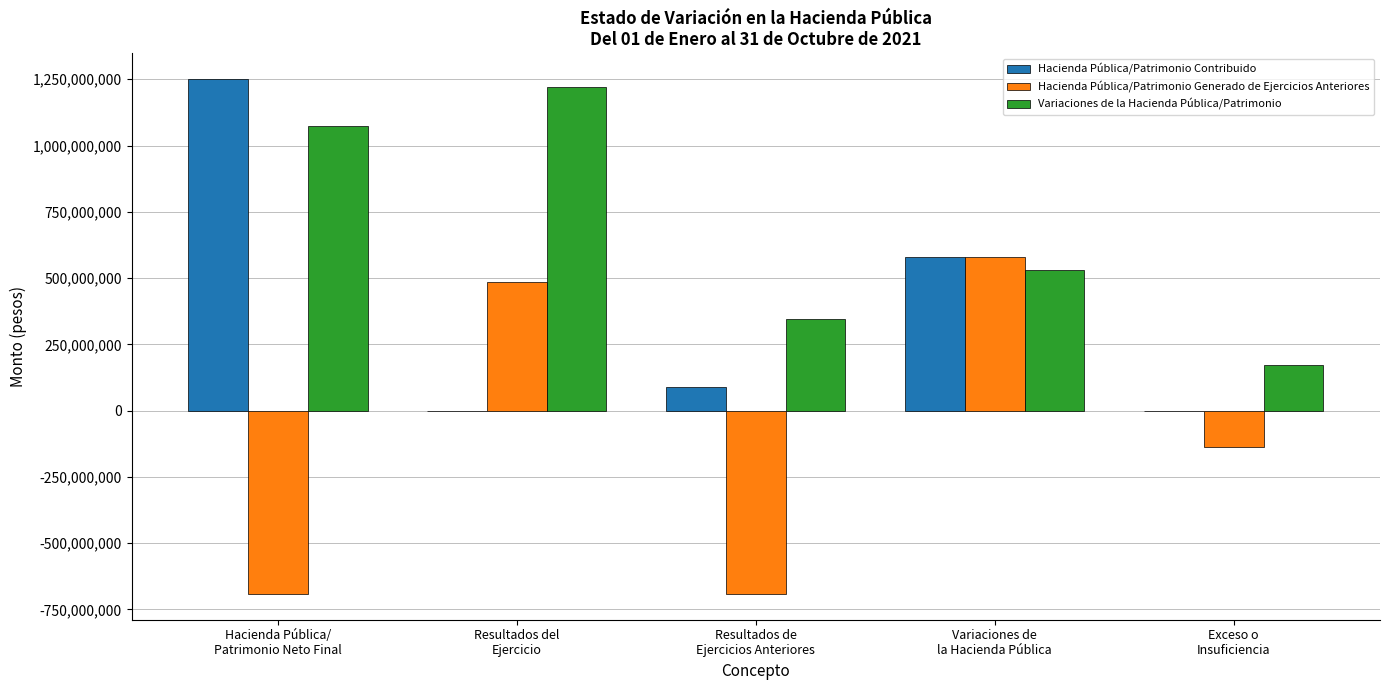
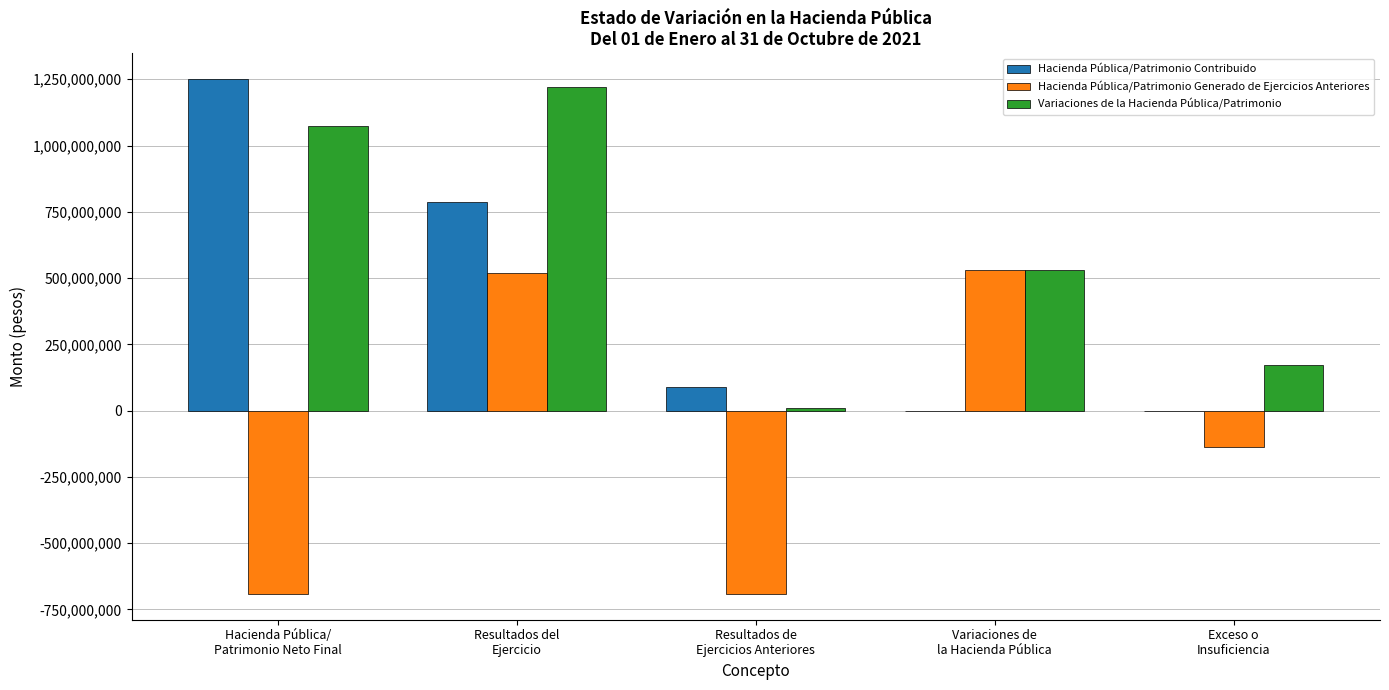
  {
    "Hacienda Pública/Patrimonio Contribuido": {
      "Hacienda Pública/ Patrimonio Neto Final": "1,250,000,000",
-     "Resultados del Ejercicio": "0",
+     "Resultados del Ejercicio": "790,000,000",
      "Resultados de Ejercicios Anteriores": "90,000,000",
-     "Variaciones de la Hacienda Pública": "580,000,000",
+     "Variaciones de la Hacienda Pública": "0",
      "Exceso o Insuficiencia": "0"
    },
    "Hacienda Pública/Patrimonio Generado de Ejercicios Anteriores": {
      "Hacienda Pública/ Patrimonio Neto Final": "-690,000,000",
-     "Resultados del Ejercicio": "490,000,000",
+     "Resultados del Ejercicio": "520,000,000",
      "Resultados de Ejercicios Anteriores": "-690,000,000",
-     "Variaciones de la Hacienda Pública": "580,000,000",
+     "Variaciones de la Hacienda Pública": "530,000,000",
      "Exceso o Insuficiencia": "-140,000,000"
    },
    "Variaciones de la Hacienda Pública/Patrimonio": {
      "Hacienda Pública/ Patrimonio Neto Final": "1,070,000,000",
      "Resultados del Ejercicio": "1,220,000,000",
-     "Resultados de Ejercicios Anteriores": "340,000,000",
+     "Resultados de Ejercicios Anteriores": "10,000,000",
      "Variaciones de la Hacienda Pública": "530,000,000",
      "Exceso o Insuficiencia": "170,000,000"
    }
  }
